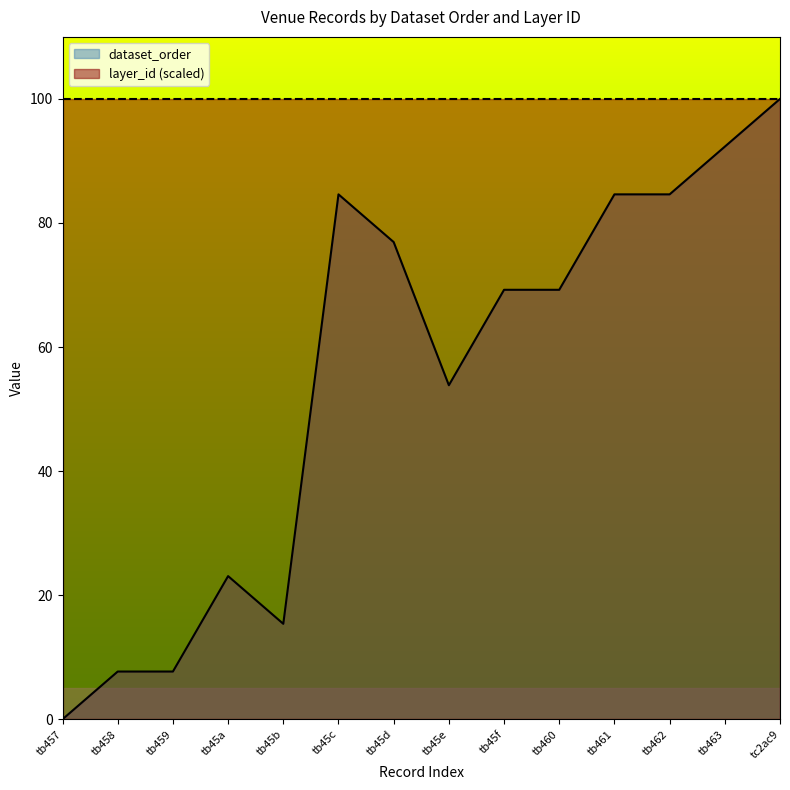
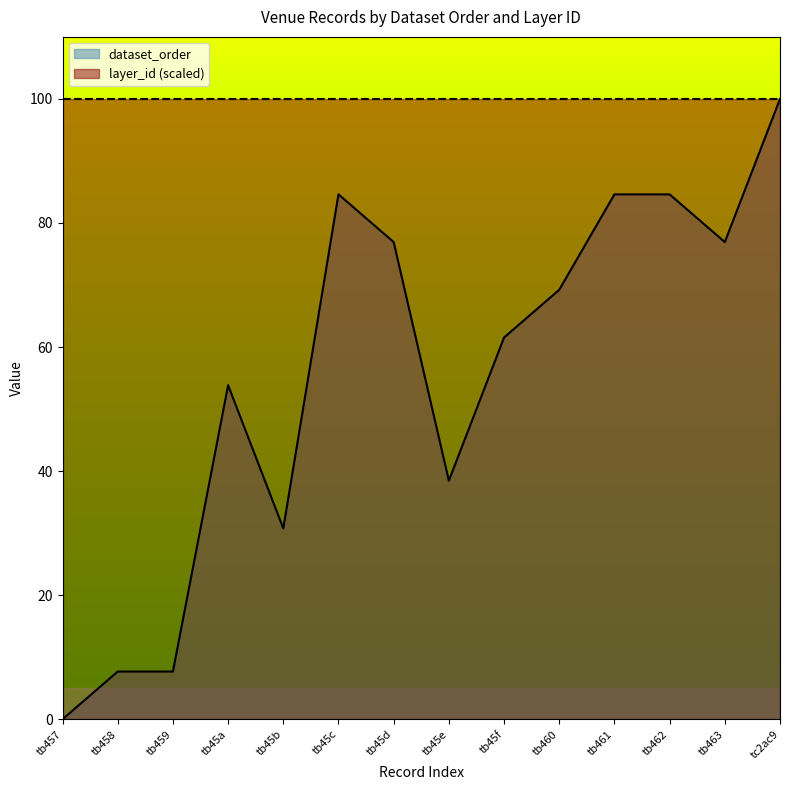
  {
    "dataset_order": {
      "tb458": 8,
      "tb459": 8,
-     "tb45a": 23,
-     "tb45b": 15,
+     "tb45a": 54,
+     "tb45b": 31,
      "tb45c": 85,
      "tb45d": 77,
-     "tb45e": 54,
-     "tb45f": 69,
+     "tb45e": 38,
+     "tb45f": 62,
      "tb460": 69,
      "tb461": 85,
      "tb462": 85,
-     "tb463": 92
+     "tb463": 77
    },
    "layer_id (scaled)": {
      "tb457": 100,
      "tb458": 100,
      "tb459": 100,
      "tb45a": 100,
      "tb45b": 100,
      "tb45c": 100,
      "tb45d": 100,
      "tb45e": 100,
      "tb45f": 100,
      "tb460": 100,
      "tb461": 100,
      "tb462": 100,
      "tb463": 100
    }
  }
